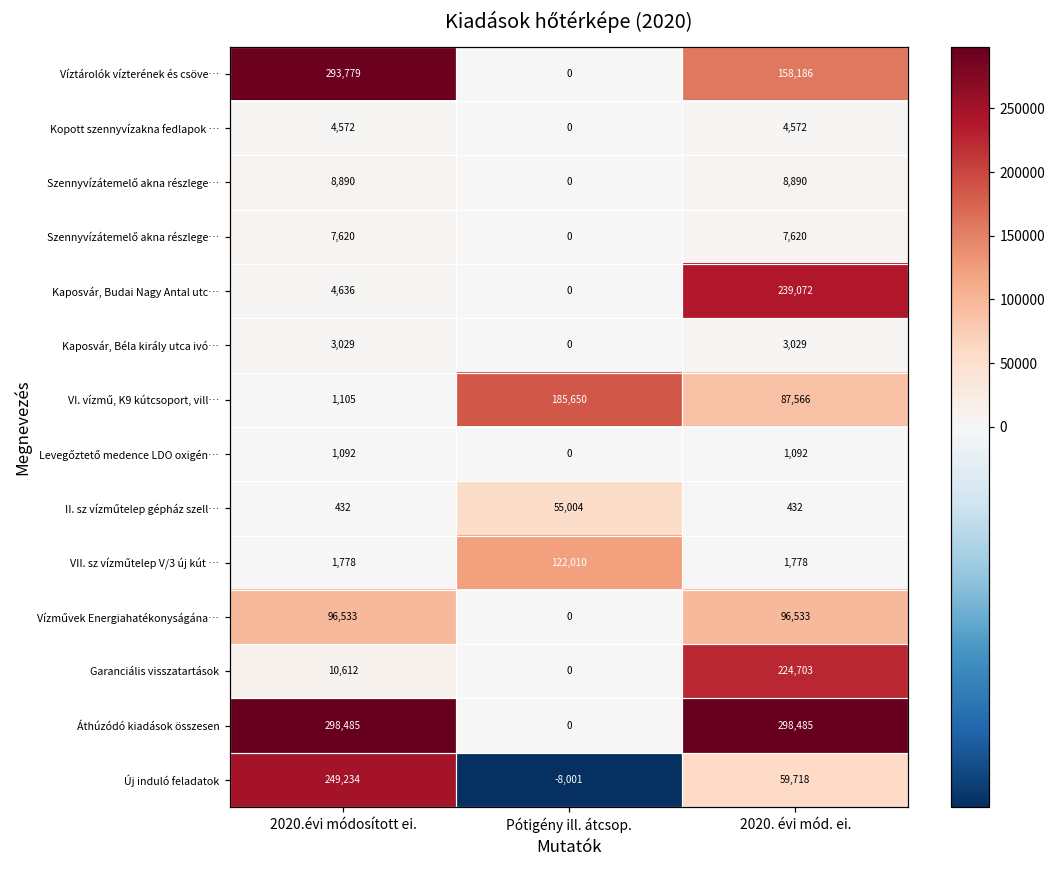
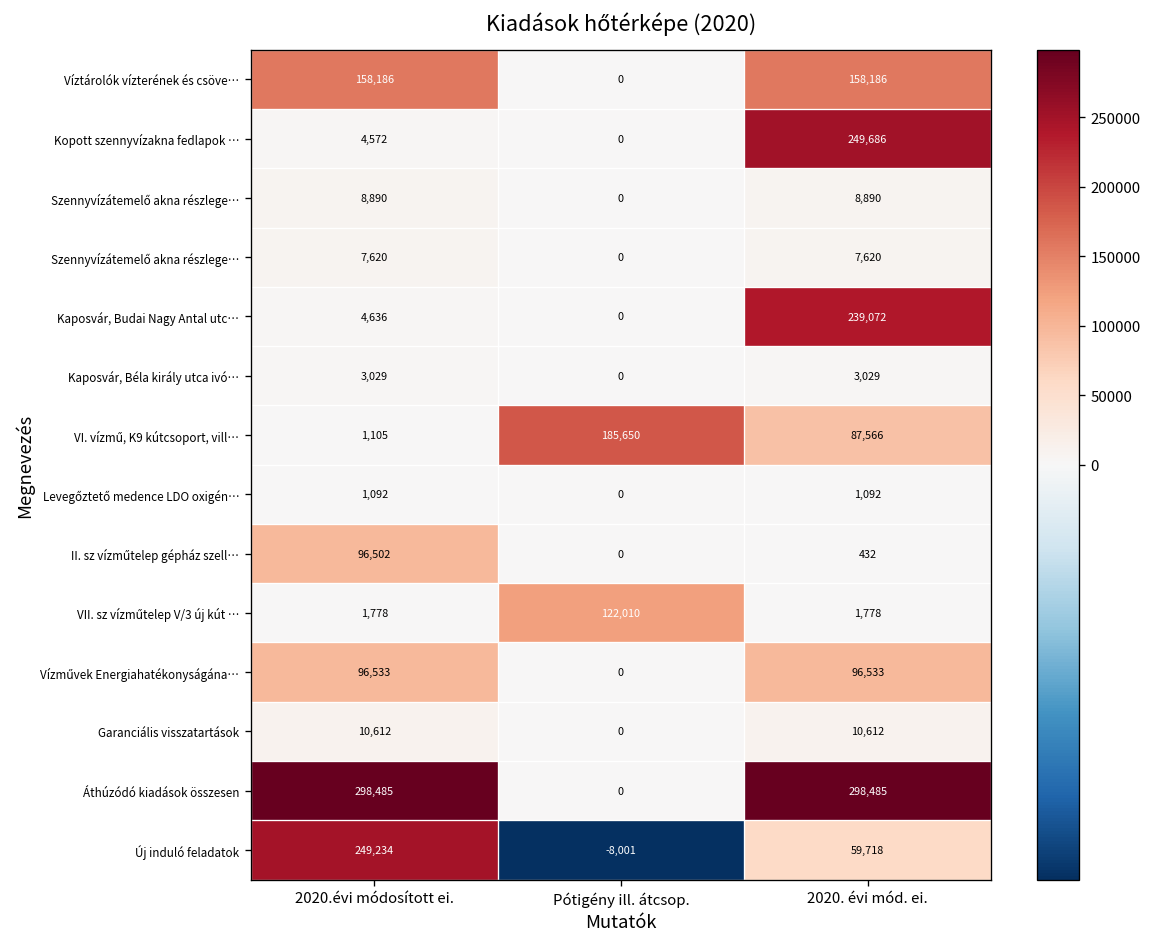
  {
    "Víztárolók vízterének és csöve…": {
-     "2020.évi módosított ei.": "293,779",
+     "2020.évi módosított ei.": "158,186",
      "Pótigény ill. átcsop.": "0",
      "2020. évi mód. ei.": "158,186"
    },
    "Kopott szennyvízakna fedlapok …": {
      "2020.évi módosított ei.": "4,572",
      "Pótigény ill. átcsop.": "0",
-     "2020. évi mód. ei.": "4,572"
+     "2020. évi mód. ei.": "249,686"
    },
    "Kaposvár, Budai Nagy Antal utc…": {
      "2020.évi módosított ei.": "4,636",
      "Pótigény ill. átcsop.": "0",
      "2020. évi mód. ei.": "239,072"
    },
    "Kaposvár, Béla király utca ivó…": {
      "2020.évi módosított ei.": "3,029",
      "Pótigény ill. átcsop.": "0",
      "2020. évi mód. ei.": "3,029"
    },
    "VI. vízmű, K9 kútcsoport, vill…": {
      "2020.évi módosított ei.": "1,105",
      "Pótigény ill. átcsop.": "185,650",
      "2020. évi mód. ei.": "87,566"
    },
    "Levegőztető medence LDO oxigén…": {
      "2020.évi módosított ei.": "1,092",
      "Pótigény ill. átcsop.": "0",
      "2020. évi mód. ei.": "1,092"
    },
    "II. sz vízműtelep gépház szell…": {
-     "2020.évi módosított ei.": "432",
-     "Pótigény ill. átcsop.": "55,004",
+     "2020.évi módosított ei.": "96,502",
+     "Pótigény ill. átcsop.": "0",
      "2020. évi mód. ei.": "432"
    },
    "VII. sz vízműtelep V/3 új kút …": {
      "2020.évi módosított ei.": "1,778",
      "Pótigény ill. átcsop.": "122,010",
      "2020. évi mód. ei.": "1,778"
    },
    "Vízművek Energiahatékonyságána…": {
      "2020.évi módosított ei.": "96,533",
      "Pótigény ill. átcsop.": "0",
      "2020. évi mód. ei.": "96,533"
    },
    "Garanciális visszatartások": {
      "2020.évi módosított ei.": "10,612",
      "Pótigény ill. átcsop.": "0",
-     "2020. évi mód. ei.": "224,703"
+     "2020. évi mód. ei.": "10,612"
    },
    "Áthúzódó kiadások összesen": {
      "2020.évi módosított ei.": "298,485",
      "Pótigény ill. átcsop.": "0",
      "2020. évi mód. ei.": "298,485"
    },
    "Új induló feladatok": {
      "2020.évi módosított ei.": "249,234",
      "Pótigény ill. átcsop.": "-8,001",
      "2020. évi mód. ei.": "59,718"
    }
  }
